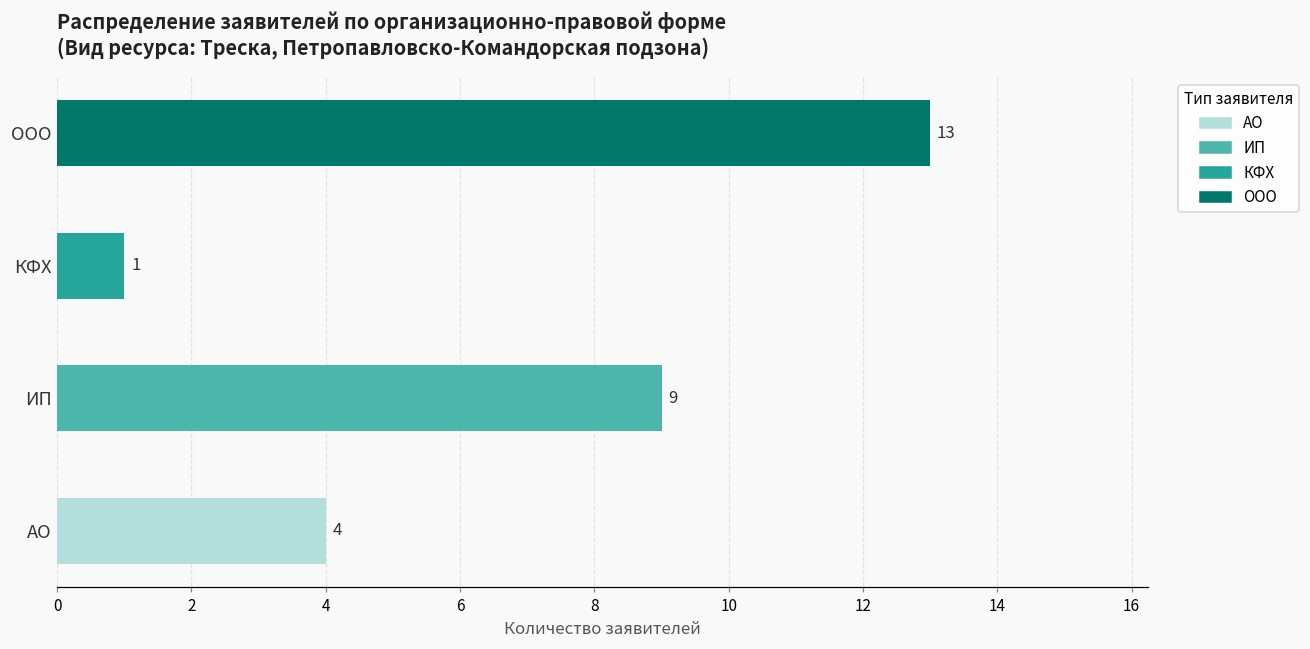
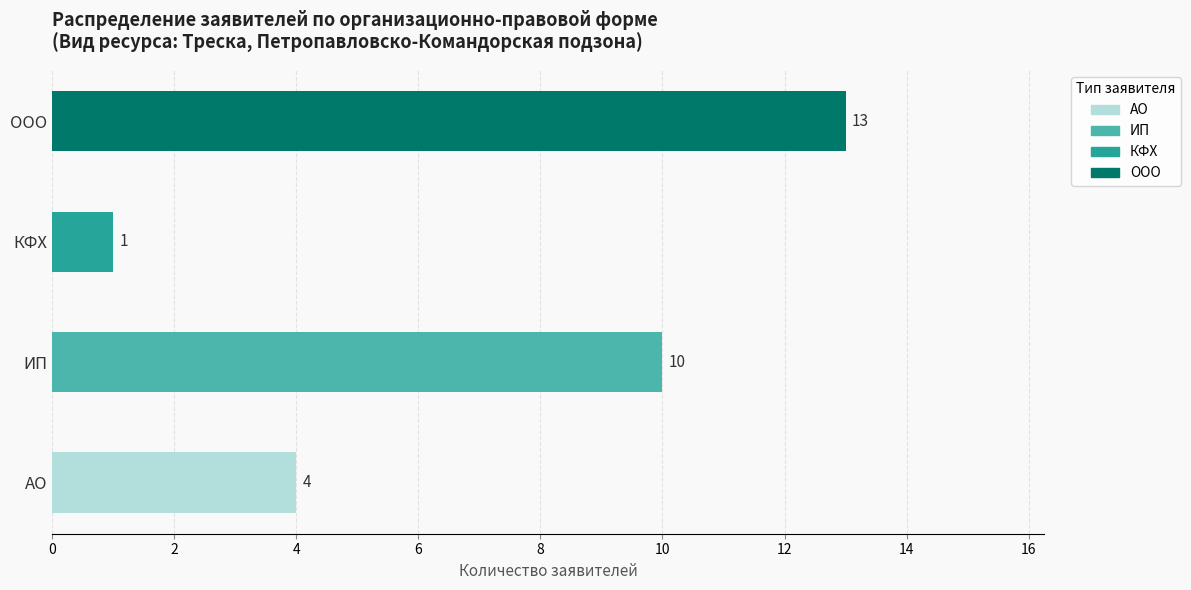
  {
    "ООО": 13,
    "КФХ": 1,
-   "ИП": 9,
+   "ИП": 10,
    "АО": 4
  }
